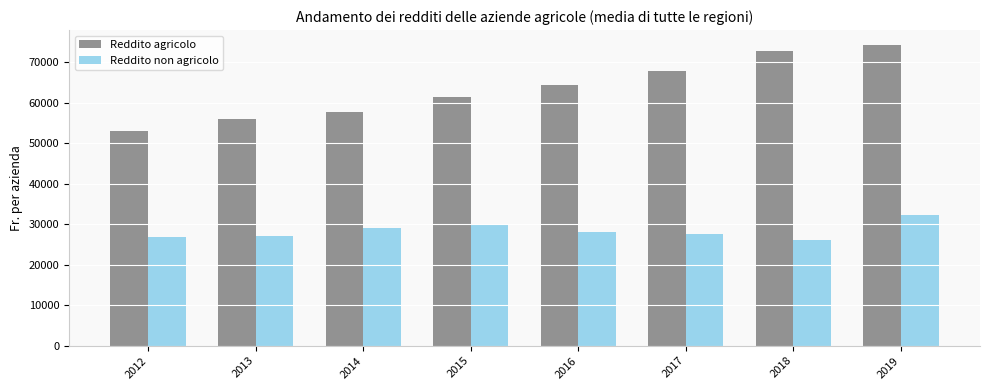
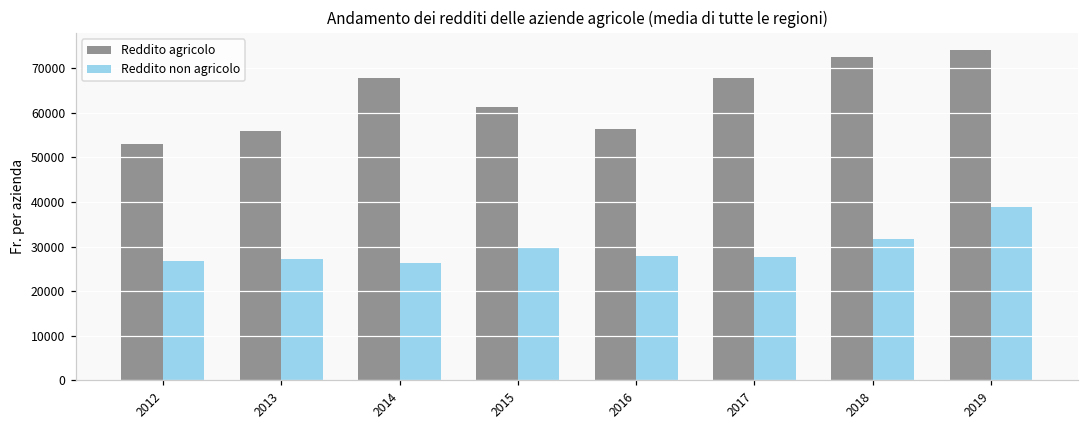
  {
    "Reddito agricolo": {
      "2012": 53000,
      "2013": 56000,
-     "2014": 58000,
+     "2014": 68000,
      "2015": 61000,
-     "2016": 64000,
+     "2016": 56000,
      "2017": 68000,
      "2018": 73000,
      "2019": 74000
    },
    "Reddito non agricolo": {
      "2012": 27000,
      "2013": 27000,
-     "2014": 29000,
+     "2014": 26000,
      "2015": 30000,
      "2016": 28000,
      "2017": 28000,
-     "2018": 26000,
-     "2019": 32000
+     "2018": 32000,
+     "2019": 39000
    }
  }
